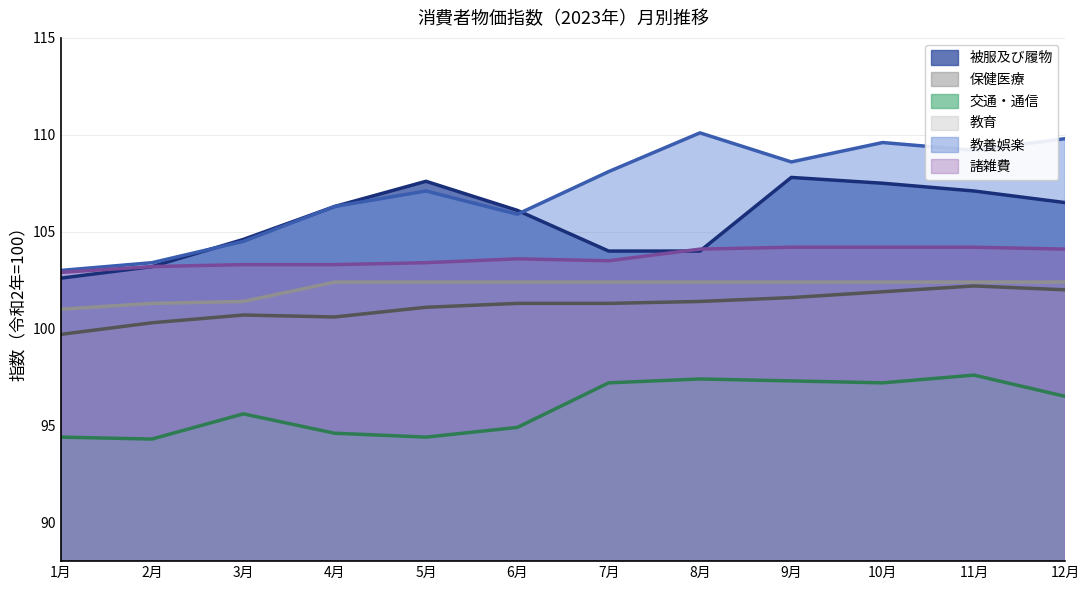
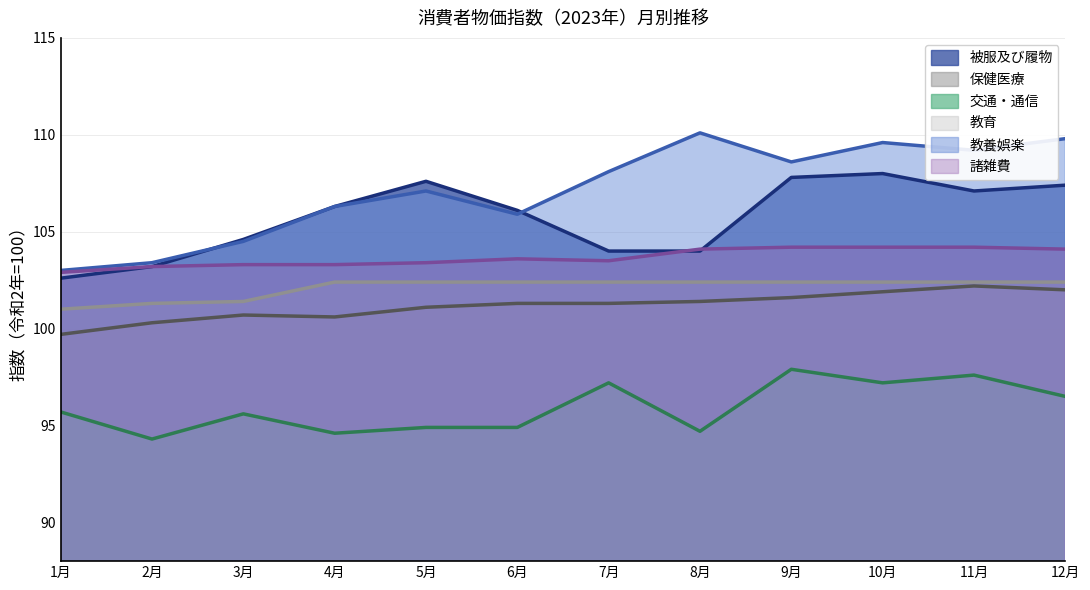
  {
    "被服及び履物": {
      "1月": 102.6,
      "5月": 107.6,
      "6月": 106.1,
      "7月": 104.0,
      "9月": 107.8,
-     "10月": 107.5,
+     "10月": 108.0,
      "11月": 107.1,
-     "12月": 106.5
+     "12月": 107.4
    },
    "交通・通信": {
-     "1月": 94.4,
+     "1月": 95.7,
      "2月": 94.3,
      "3月": 95.6,
      "4月": 94.6,
-     "5月": 94.4,
+     "5月": 94.9,
      "6月": 94.9,
      "7月": 97.2,
-     "8月": 97.4,
-     "9月": 97.3,
+     "8月": 94.7,
+     "9月": 97.9,
      "10月": 97.2,
      "11月": 97.6,
      "12月": 96.5
    }
  }
